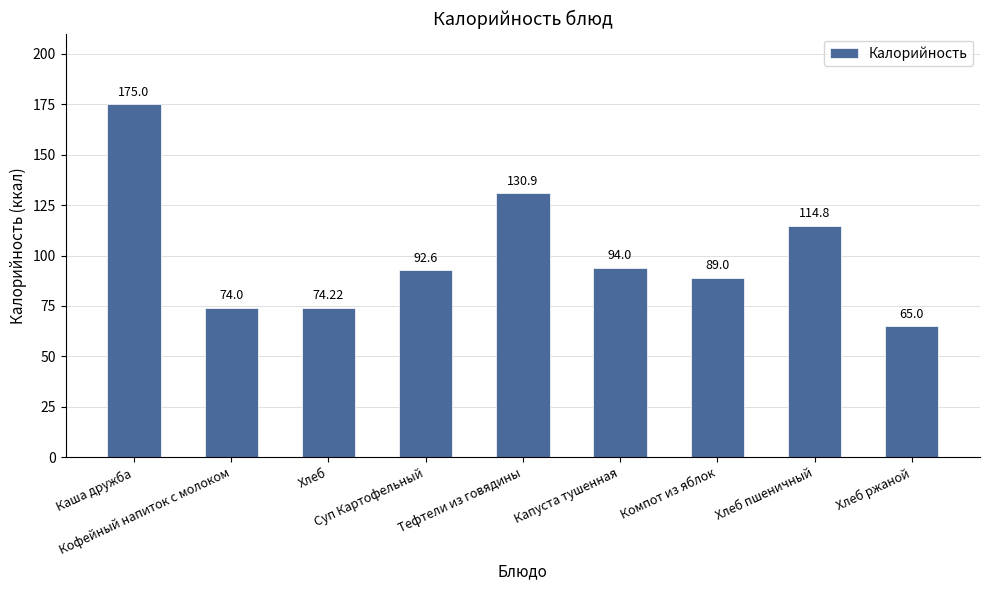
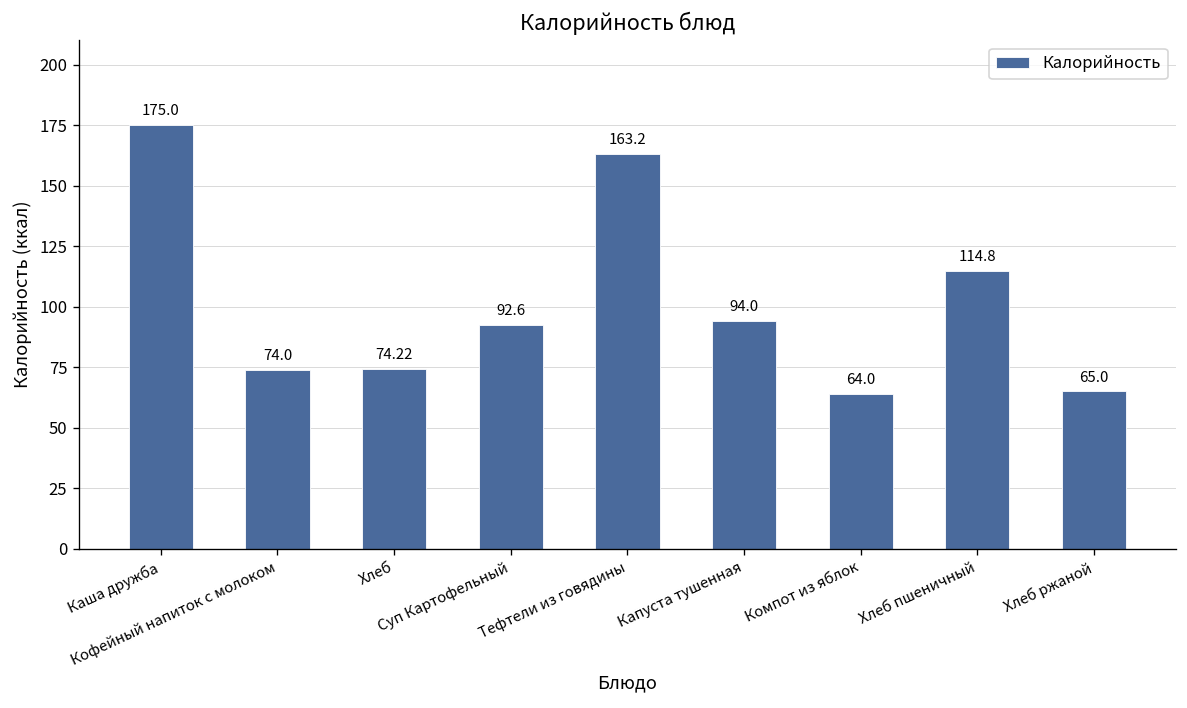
  {
    "Каша дружба": 175.0,
    "Кофейный напиток с молоком": 74.0,
    "Хлеб": 74.22,
    "Суп Картофельный": 92.6,
-   "Тефтели из говядины": 130.9,
+   "Тефтели из говядины": 163.2,
    "Капуста тушенная": 94.0,
-   "Компот из яблок": 89.0,
+   "Компот из яблок": 64.0,
    "Хлеб пшеничный": 114.8,
    "Хлеб ржаной": 65.0
  }
